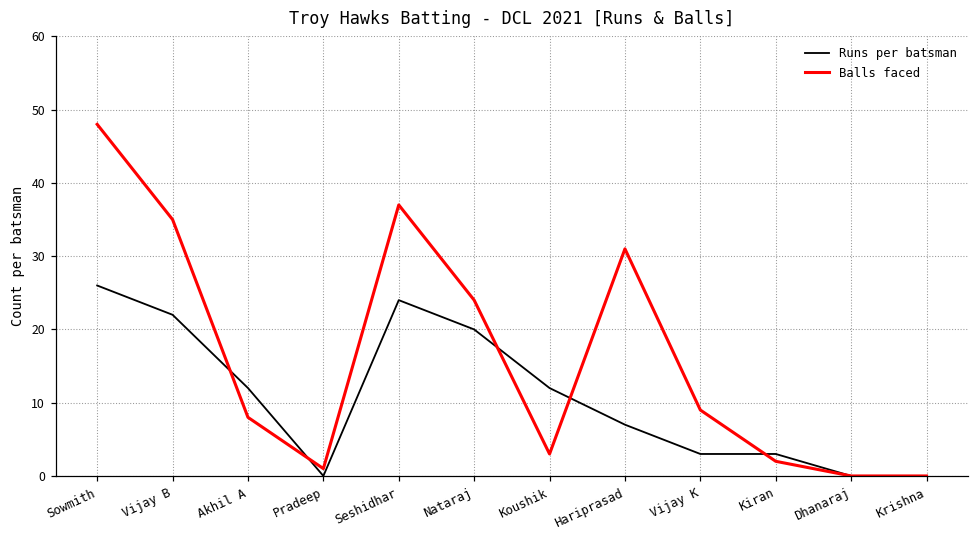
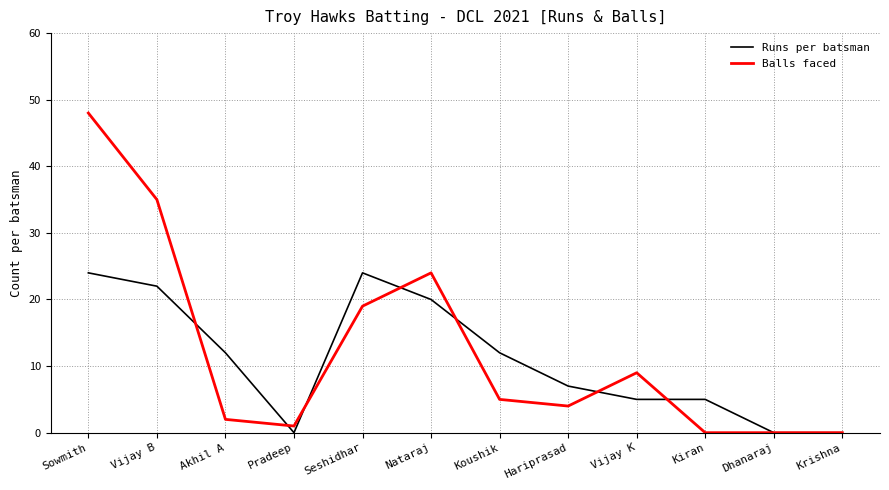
  {
    "Runs per batsman": {
-     "Sowmith": 26,
+     "Sowmith": 24,
      "Vijay B": 22,
      "Akhil A": 12,
      "Pradeep": 0,
      "Seshidhar": 24,
      "Nataraj": 20,
      "Koushik": 12,
      "Hariprasad": 7,
-     "Vijay K": 3,
-     "Kiran": 3
+     "Vijay K": 5,
+     "Kiran": 5
    },
    "Balls faced": {
      "Sowmith": 48,
      "Vijay B": 35,
-     "Akhil A": 8,
+     "Akhil A": 2,
      "Pradeep": 1,
-     "Seshidhar": 37,
+     "Seshidhar": 19,
      "Nataraj": 24,
-     "Koushik": 3,
-     "Hariprasad": 31,
+     "Koushik": 5,
+     "Hariprasad": 4,
      "Vijay K": 9,
-     "Kiran": 2
+     "Kiran": 0
    }
  }
